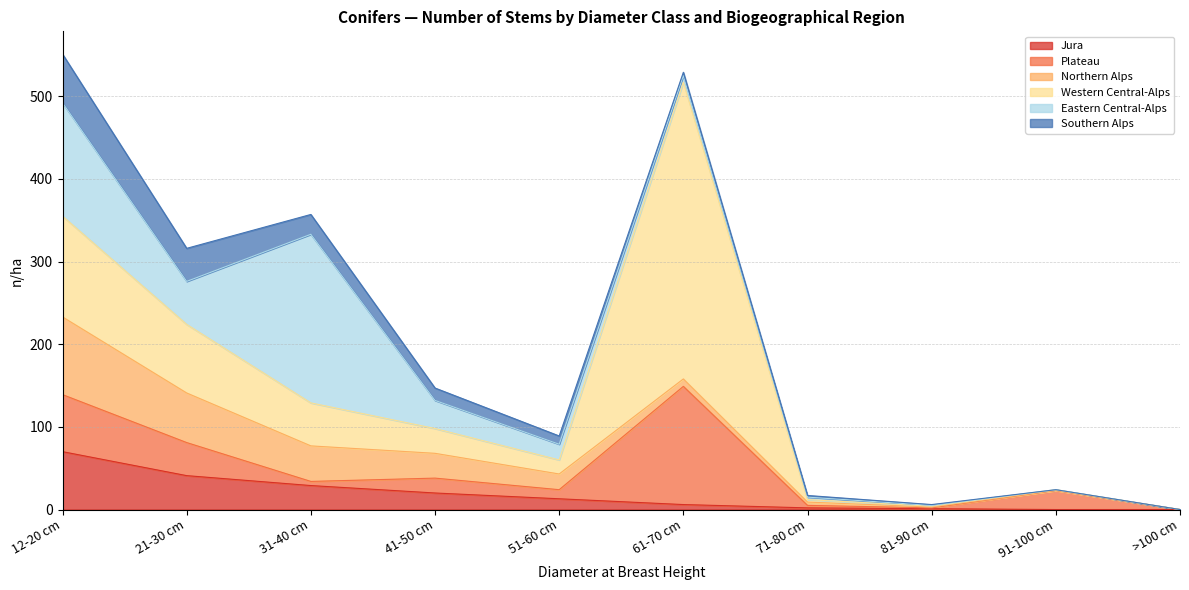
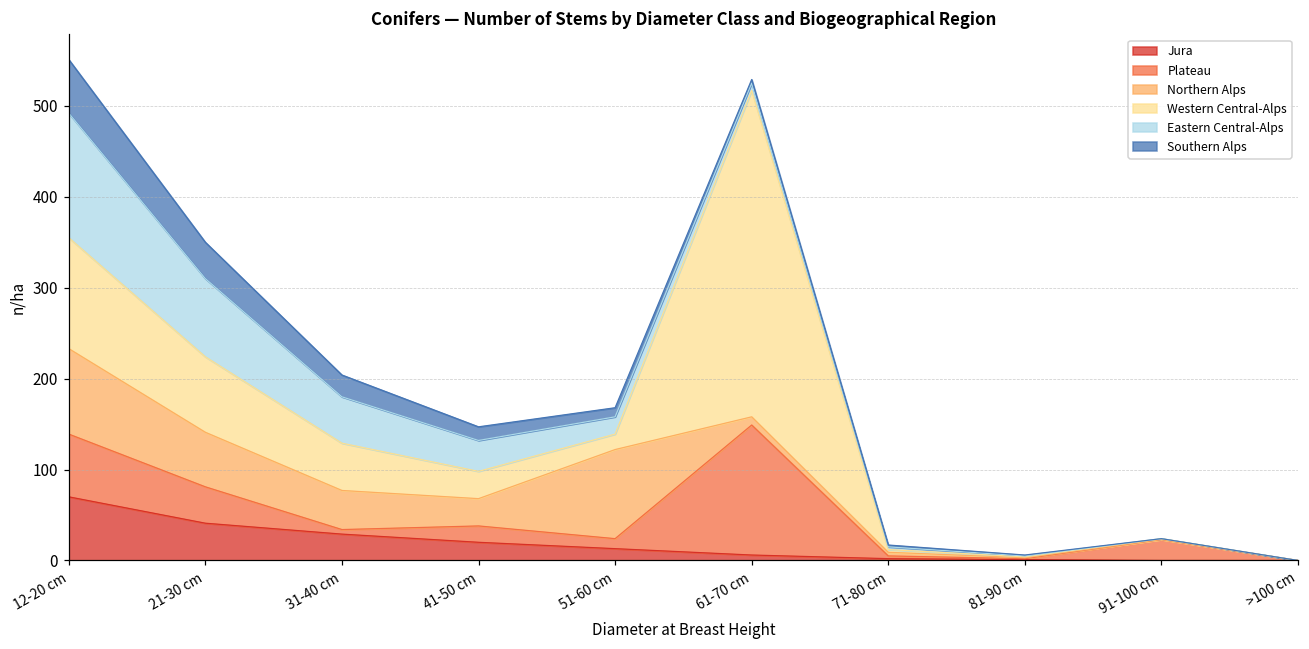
  {
    "Jura": {
      "12-20 cm": 70,
      "21-30 cm": 40,
      "31-40 cm": 30,
      "41-50 cm": 20,
      "51-60 cm": 10,
      "61-70 cm": 10,
      "91-100 cm": 0
    },
    "Plateau": {
      "12-20 cm": 70,
      "21-30 cm": 40,
      "31-40 cm": 10,
      "41-50 cm": 20,
      "51-60 cm": 10,
      "61-70 cm": 140
    },
    "Northern Alps": {
      "12-20 cm": 90,
      "21-30 cm": 60,
      "31-40 cm": 40,
      "41-50 cm": 30,
-     "51-60 cm": 20,
+     "51-60 cm": 100,
      "61-70 cm": 10
    },
    "Western Central-Alps": {
      "12-20 cm": 120,
      "21-30 cm": 80,
      "31-40 cm": 50,
      "41-50 cm": 30,
      "51-60 cm": 20,
      "61-70 cm": 360
    },
    "Eastern Central-Alps": {
      "12-20 cm": 140,
-     "21-30 cm": 50,
-     "31-40 cm": 200,
+     "21-30 cm": 90,
+     "31-40 cm": 50,
      "41-50 cm": 30,
      "51-60 cm": 20,
      "61-70 cm": 10
    },
    "Southern Alps": {
      "12-20 cm": 60,
      "21-30 cm": 40,
      "31-40 cm": 20,
      "41-50 cm": 20,
      "51-60 cm": 10,
      "61-70 cm": 0
    }
  }
